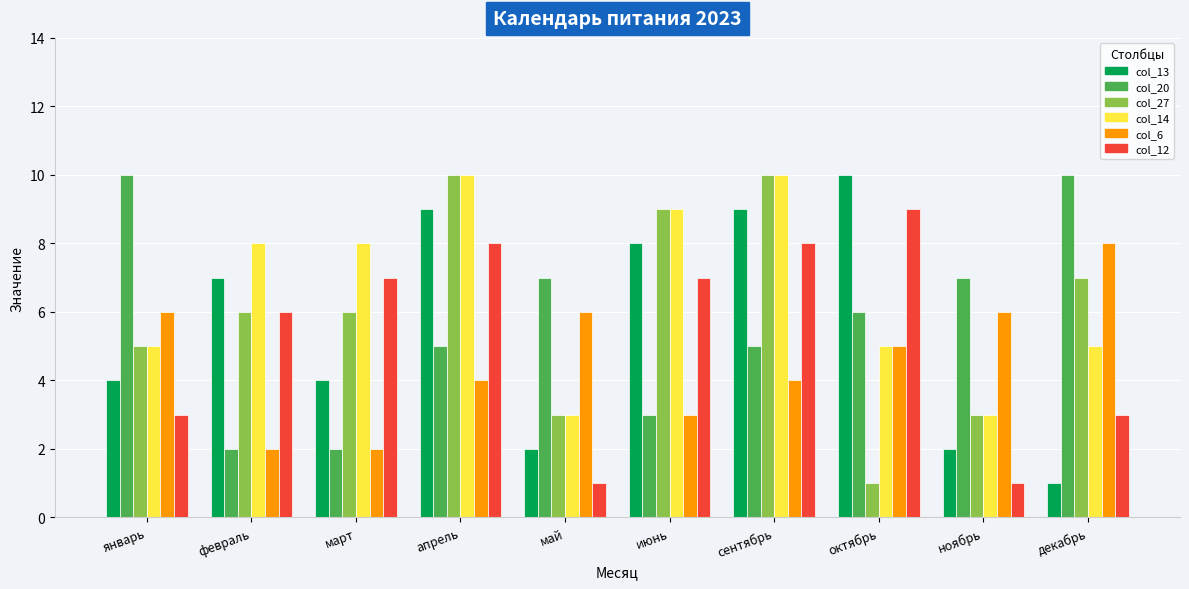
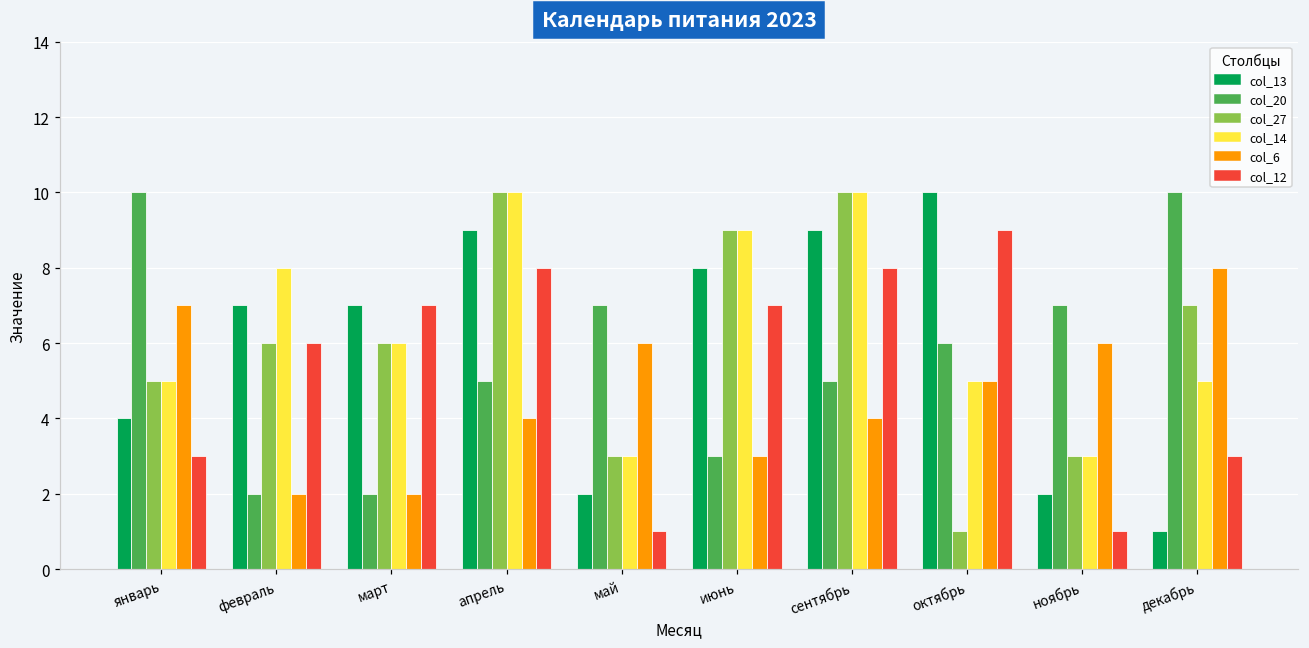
  {
    "col_13": {
      "январь": 4,
      "февраль": 7,
-     "март": 4,
+     "март": 7,
      "апрель": 9,
      "май": 2,
      "июнь": 8,
      "сентябрь": 9,
      "октябрь": 10,
      "ноябрь": 2,
      "декабрь": 1
    },
    "col_20": {
      "январь": 10,
      "февраль": 2,
      "март": 2,
      "апрель": 5,
      "май": 7,
      "июнь": 3,
      "сентябрь": 5,
      "октябрь": 6,
      "ноябрь": 7,
      "декабрь": 10
    },
    "col_27": {
      "январь": 5,
      "февраль": 6,
      "март": 6,
      "апрель": 10,
      "май": 3,
      "июнь": 9,
      "сентябрь": 10,
      "октябрь": 1,
      "ноябрь": 3,
      "декабрь": 7
    },
    "col_14": {
      "январь": 5,
      "февраль": 8,
-     "март": 8,
+     "март": 6,
      "апрель": 10,
      "май": 3,
      "июнь": 9,
      "сентябрь": 10,
      "октябрь": 5,
      "ноябрь": 3,
      "декабрь": 5
    },
    "col_6": {
-     "январь": 6,
+     "январь": 7,
      "февраль": 2,
      "март": 2,
      "апрель": 4,
      "май": 6,
      "июнь": 3,
      "сентябрь": 4,
      "октябрь": 5,
      "ноябрь": 6,
      "декабрь": 8
    },
    "col_12": {
      "январь": 3,
      "февраль": 6,
      "март": 7,
      "апрель": 8,
      "май": 1,
      "июнь": 7,
      "сентябрь": 8,
      "октябрь": 9,
      "ноябрь": 1,
      "декабрь": 3
    }
  }
